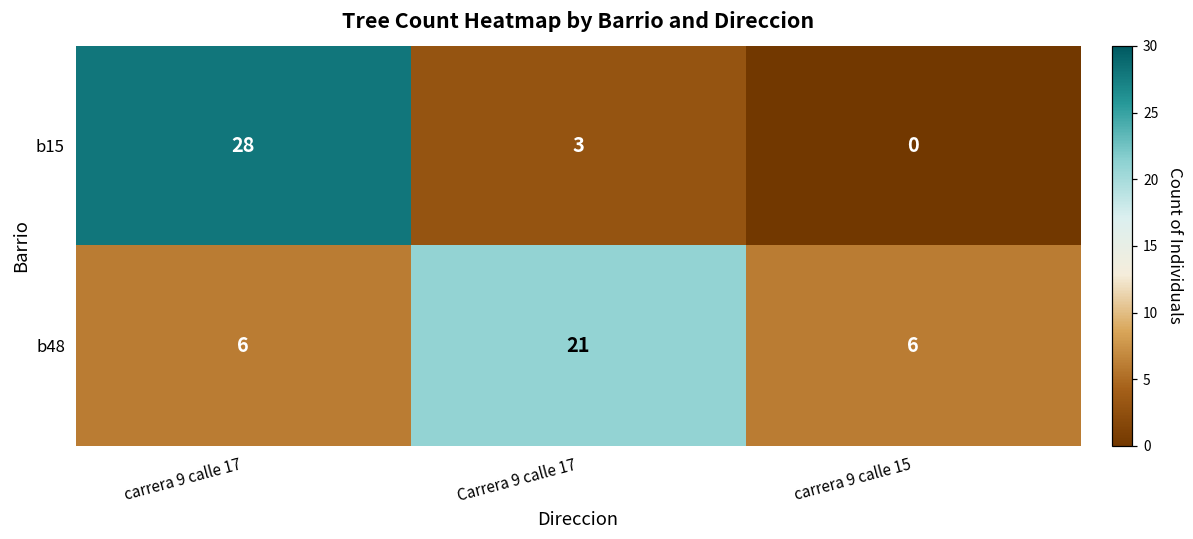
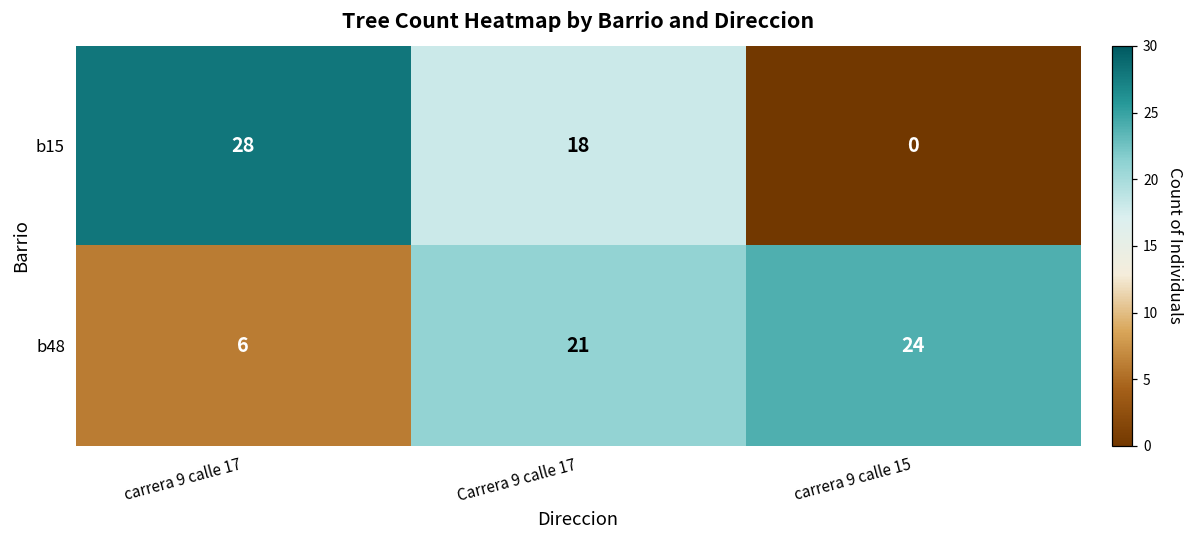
  {
    "b15": {
      "carrera 9 calle 17": 28,
-     "Carrera 9 calle 17": 3,
+     "Carrera 9 calle 17": 18,
      "carrera 9 calle 15": 0
    },
    "b48": {
      "carrera 9 calle 17": 6,
      "Carrera 9 calle 17": 21,
-     "carrera 9 calle 15": 6
+     "carrera 9 calle 15": 24
    }
  }
